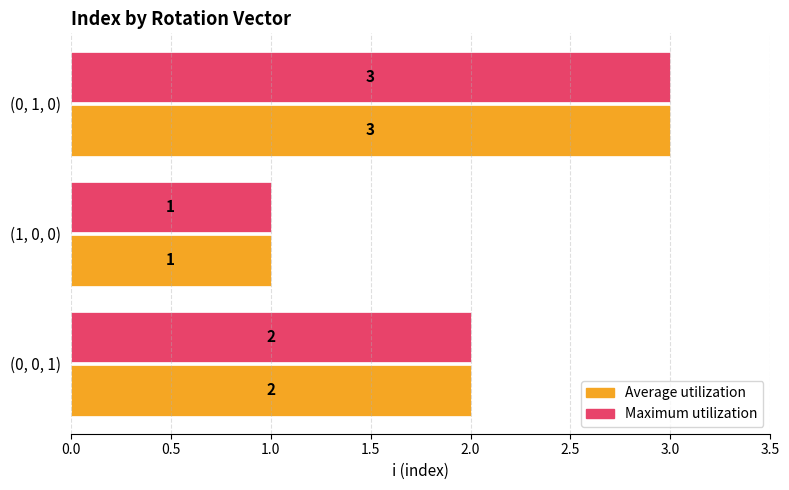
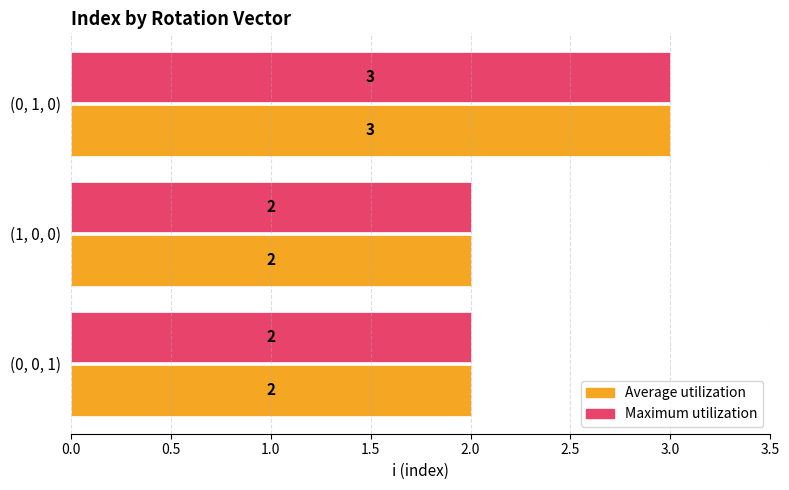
  {
    "Average utilization": {
      "(0, 1, 0)": 3,
-     "(1, 0, 0)": 1,
+     "(1, 0, 0)": 2,
      "(0, 0, 1)": 2
    },
    "Maximum utilization": {
      "(0, 1, 0)": 3,
-     "(1, 0, 0)": 1,
+     "(1, 0, 0)": 2,
      "(0, 0, 1)": 2
    }
  }
